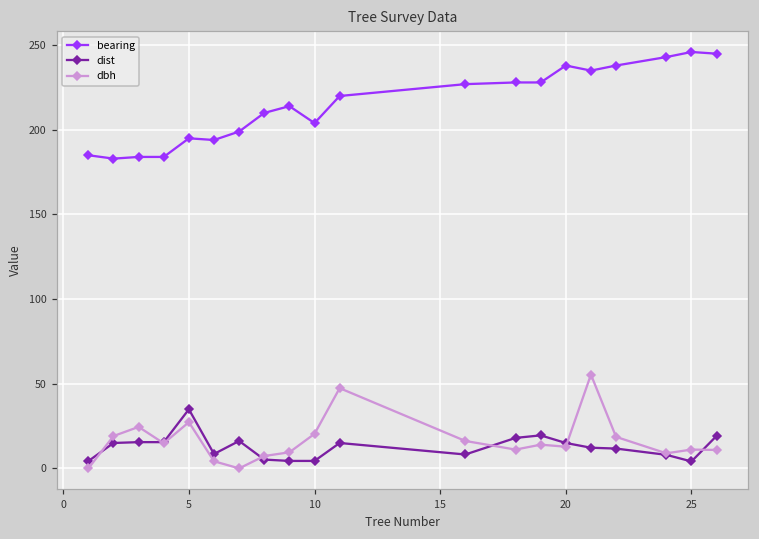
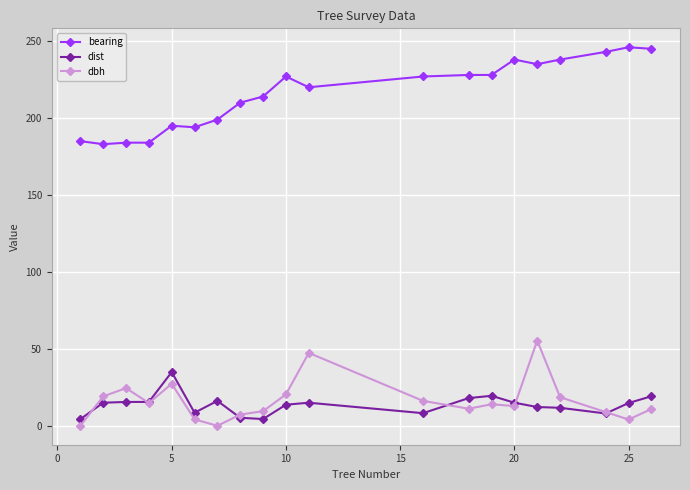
  {
    "bearing": {
      "5": 195,
-     "10": 204,
+     "10": 227,
      "20": 238,
      "25": 246
    },
    "dist": {
      "5": 35,
-     "10": 4,
+     "10": 14,
      "20": 15,
-     "25": 4
+     "25": 15
    },
    "dbh": {
      "5": 27,
      "10": 20,
      "20": 13,
-     "25": 11
+     "25": 4
    }
  }
